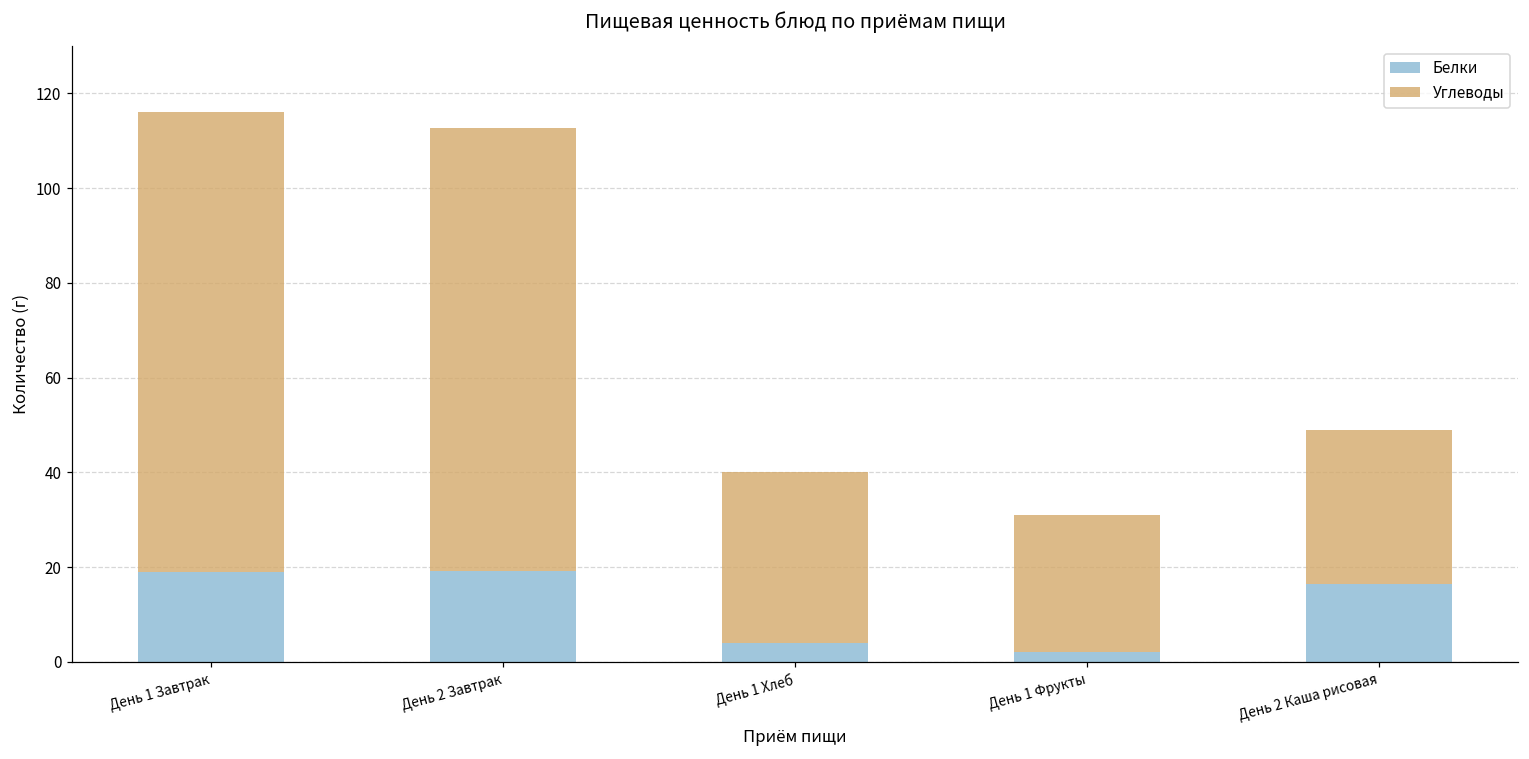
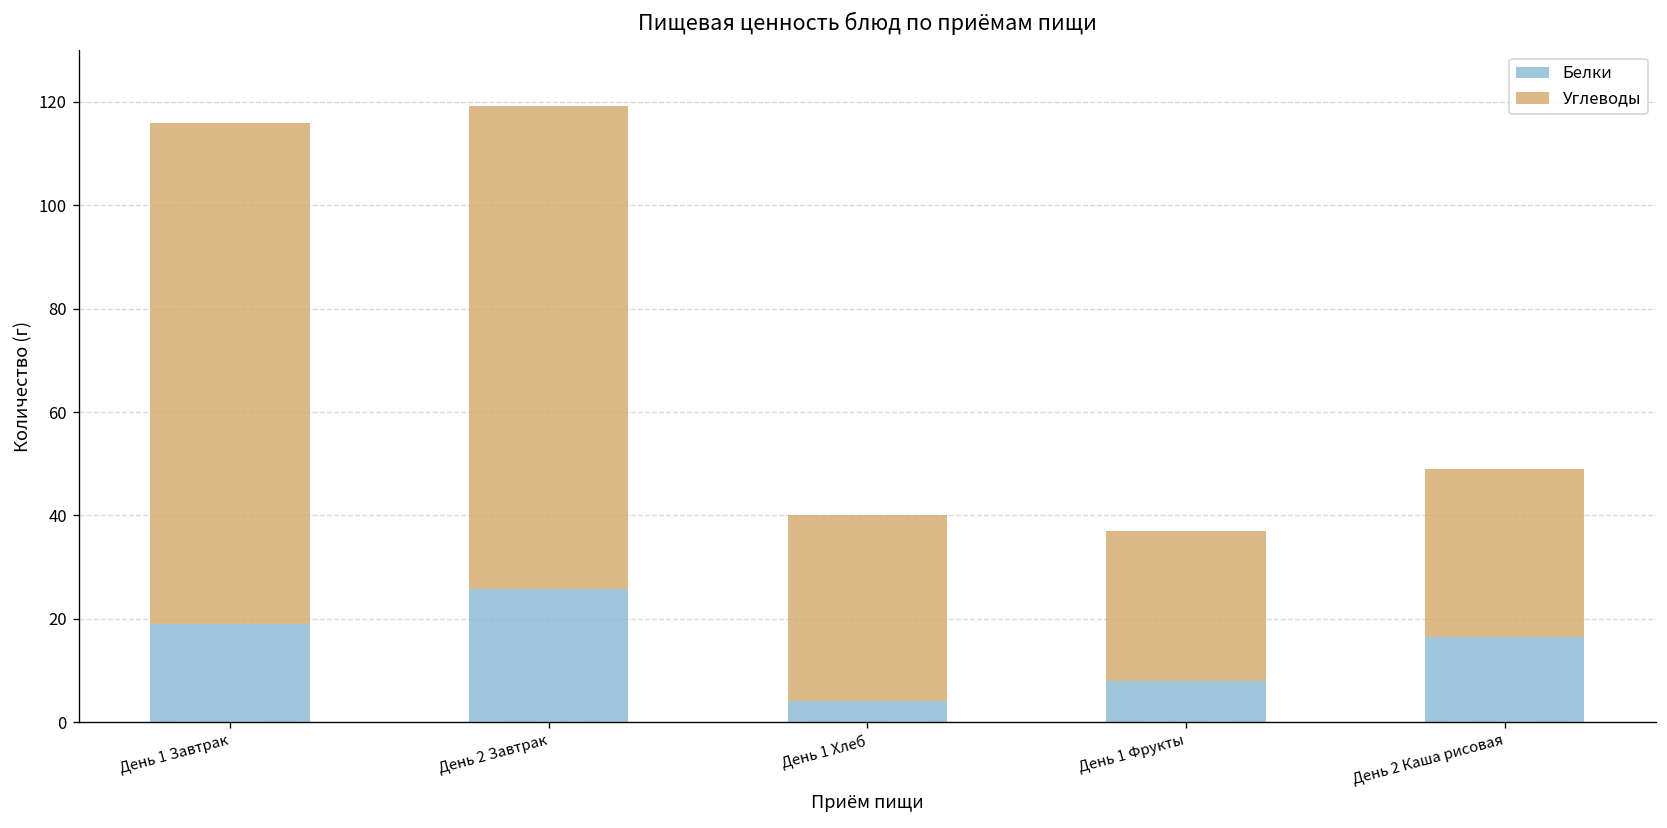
  {
    "Белки": {
      "День 1 Завтрак": 19,
-     "День 2 Завтрак": 19,
+     "День 2 Завтрак": 26,
      "День 1 Хлеб": 4,
-     "День 1 Фрукты": 2,
+     "День 1 Фрукты": 8,
      "День 2 Каша рисовая": 16
    },
    "Углеводы": {
      "День 1 Завтрак": 97,
      "День 2 Завтрак": 94,
      "День 1 Хлеб": 36,
      "День 1 Фрукты": 29,
      "День 2 Каша рисовая": 33
    }
  }
